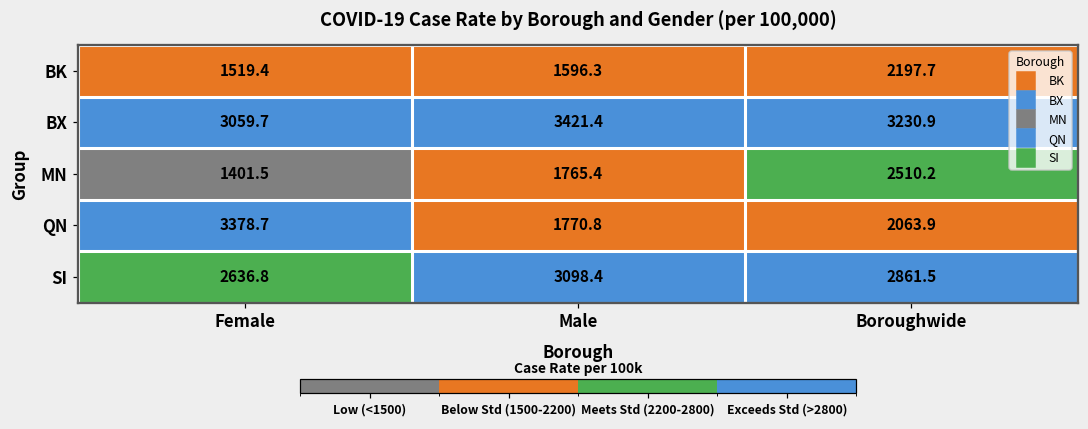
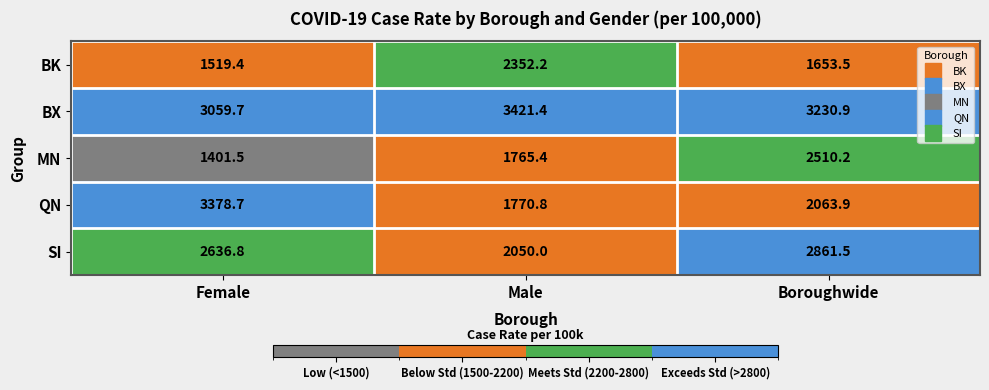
  {
    "BK": {
      "Female": 1519.4,
-     "Male": 1596.3,
-     "Boroughwide": 2197.7
+     "Male": 2352.2,
+     "Boroughwide": 1653.5
    },
    "BX": {
      "Female": 3059.7,
      "Male": 3421.4,
      "Boroughwide": 3230.9
    },
    "MN": {
      "Female": 1401.5,
      "Male": 1765.4,
      "Boroughwide": 2510.2
    },
    "QN": {
      "Female": 3378.7,
      "Male": 1770.8,
      "Boroughwide": 2063.9
    },
    "SI": {
      "Female": 2636.8,
-     "Male": 3098.4,
+     "Male": 2050.0,
      "Boroughwide": 2861.5
    }
  }
